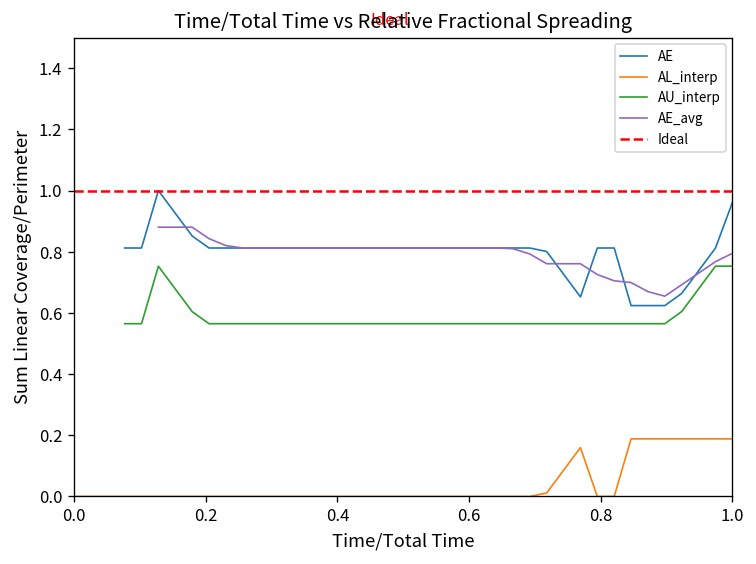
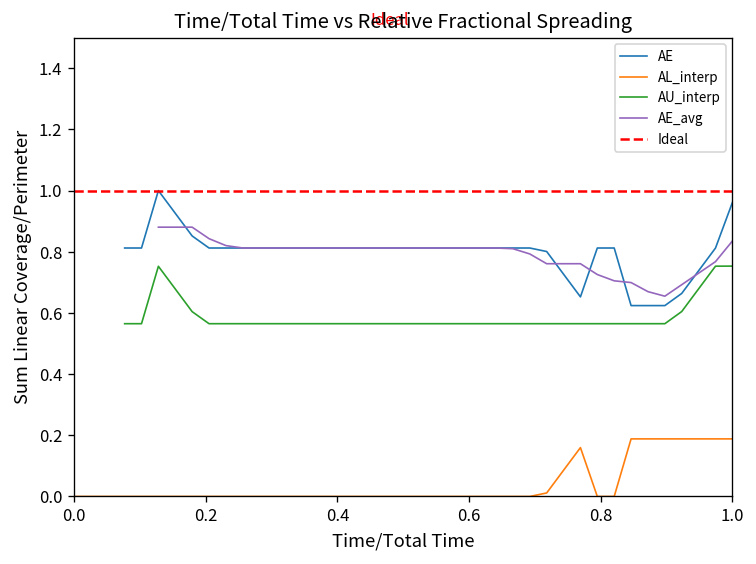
  {
    "AE": {
      "1.0": 0.96
    },
    "AL_interp": {
      "0.0": 0.00,
      "1.0": 0.19
    },
    "AU_interp": {
      "1.0": 0.75
    },
    "AE_avg": {
-     "1.0": 0.79
+     "1.0": 0.84
    }
  }
